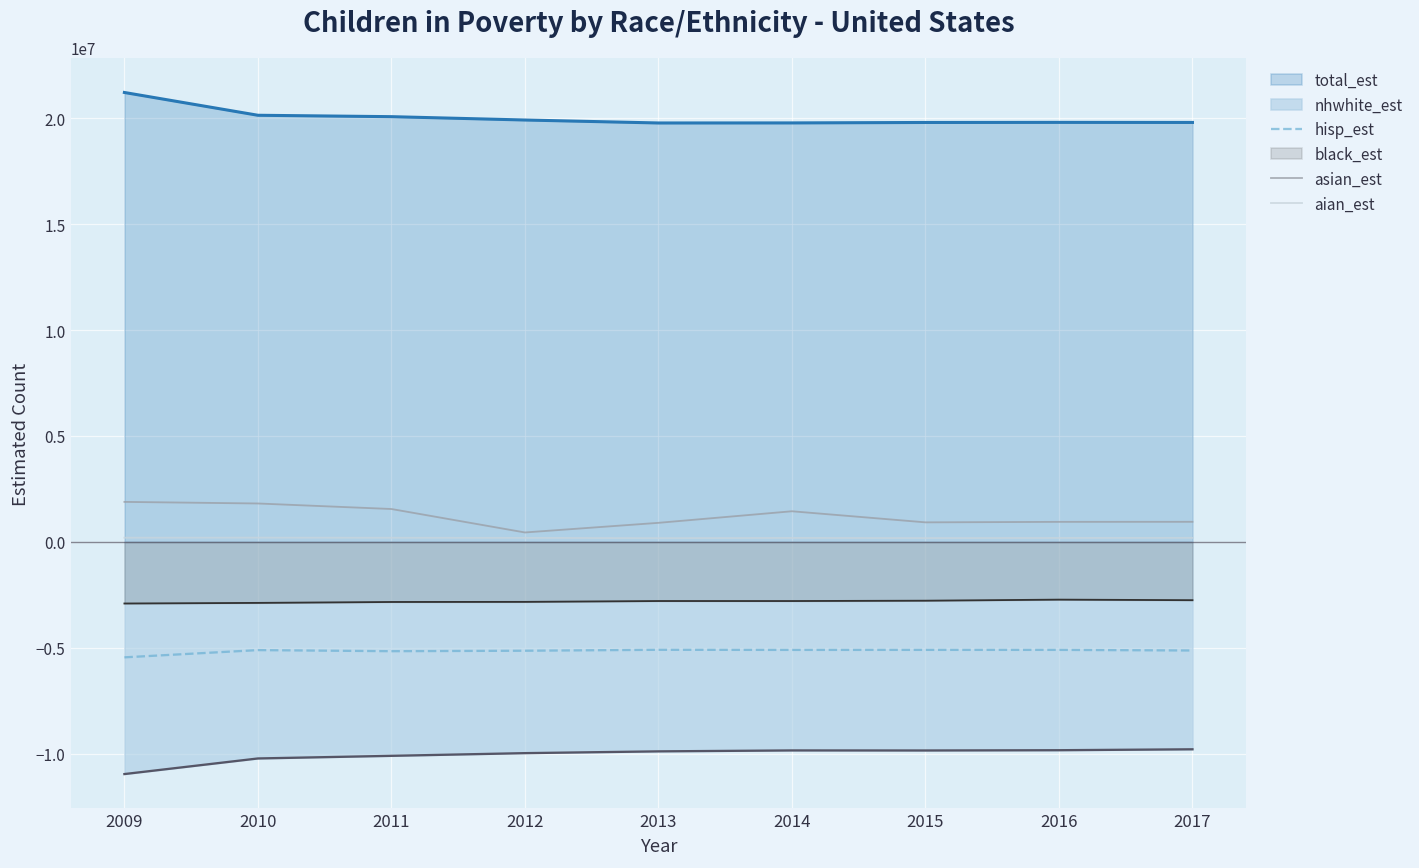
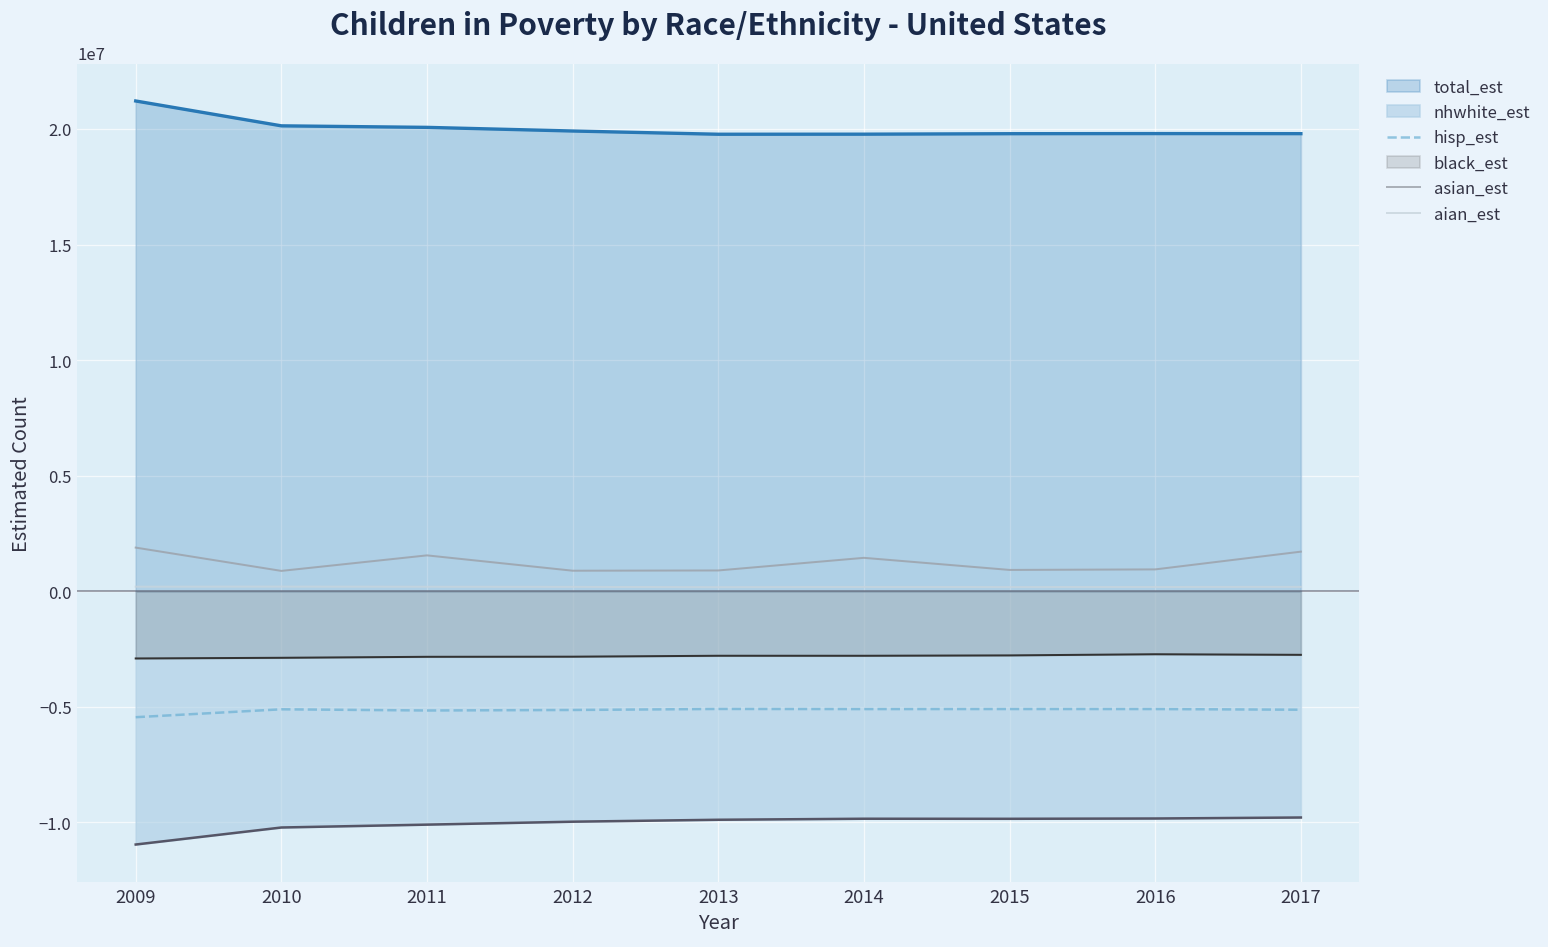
  {
    "asian_est": {
      "2009": 1900000,
-     "2010": 1800000,
+     "2010": 900000,
      "2011": 1600000,
-     "2012": 400000,
+     "2012": 900000,
      "2013": 900000,
      "2014": 1400000,
      "2015": 900000,
      "2016": 900000,
-     "2017": 900000
+     "2017": 1700000
    }
  }
